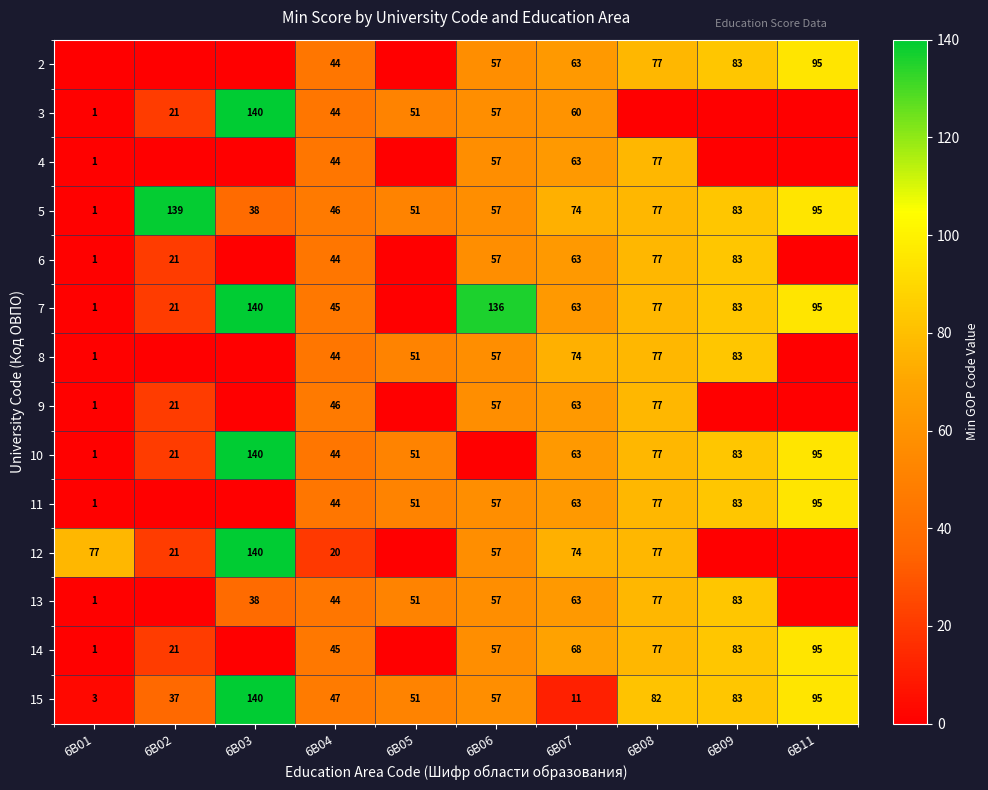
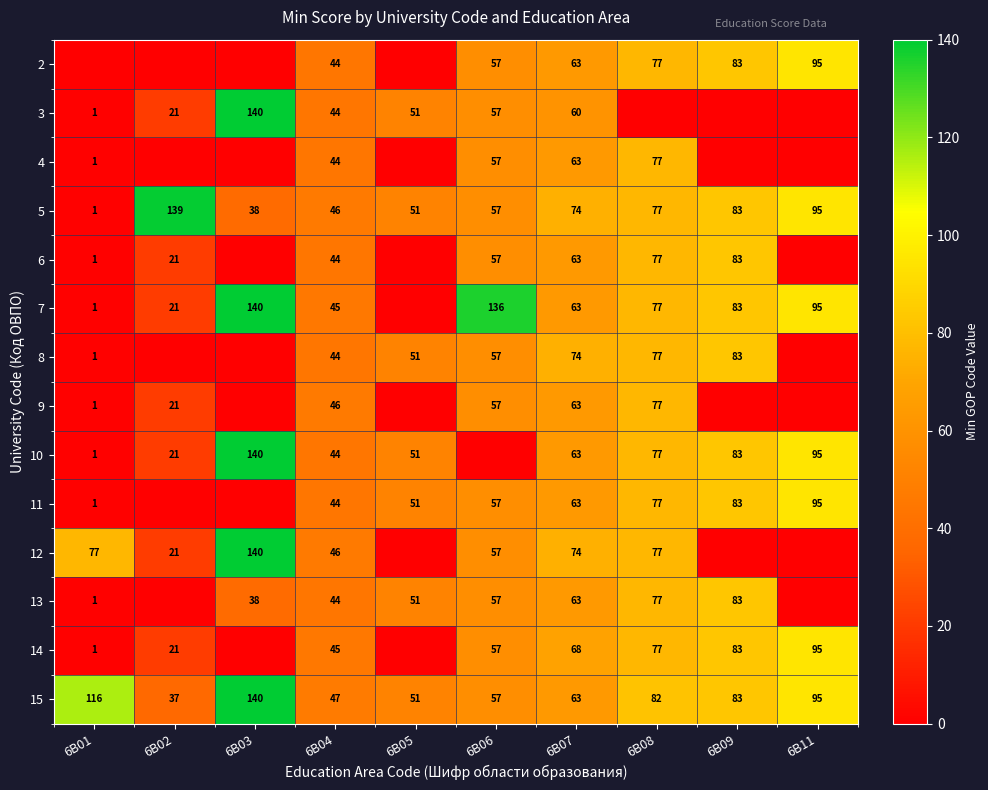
  {
    "2": {
      "6B04": 44,
      "6B06": 57,
      "6B07": 63,
      "6B08": 77,
      "6B09": 83,
      "6B11": 95
    },
    "3": {
      "6B01": 1,
      "6B02": 21,
      "6B03": 140,
      "6B04": 44,
      "6B05": 51,
      "6B06": 57,
      "6B07": 60
    },
    "4": {
      "6B01": 1,
      "6B04": 44,
      "6B06": 57,
      "6B07": 63,
      "6B08": 77
    },
    "5": {
      "6B01": 1,
      "6B02": 139,
      "6B03": 38,
      "6B04": 46,
      "6B05": 51,
      "6B06": 57,
      "6B07": 74,
      "6B08": 77,
      "6B09": 83,
      "6B11": 95
    },
    "6": {
      "6B01": 1,
      "6B02": 21,
      "6B04": 44,
      "6B06": 57,
      "6B07": 63,
      "6B08": 77,
      "6B09": 83
    },
    "7": {
      "6B01": 1,
      "6B02": 21,
      "6B03": 140,
      "6B04": 45,
      "6B06": 136,
      "6B07": 63,
      "6B08": 77,
      "6B09": 83,
      "6B11": 95
    },
    "8": {
      "6B01": 1,
      "6B04": 44,
      "6B05": 51,
      "6B06": 57,
      "6B07": 74,
      "6B08": 77,
      "6B09": 83
    },
    "9": {
      "6B01": 1,
      "6B02": 21,
      "6B04": 46,
      "6B06": 57,
      "6B07": 63,
      "6B08": 77
    },
    "10": {
      "6B01": 1,
      "6B02": 21,
      "6B03": 140,
      "6B04": 44,
      "6B05": 51,
      "6B07": 63,
      "6B08": 77,
      "6B09": 83,
      "6B11": 95
    },
    "11": {
      "6B01": 1,
      "6B04": 44,
      "6B05": 51,
      "6B06": 57,
      "6B07": 63,
      "6B08": 77,
      "6B09": 83,
      "6B11": 95
    },
    "12": {
      "6B01": 77,
      "6B02": 21,
      "6B03": 140,
-     "6B04": 20,
+     "6B04": 46,
      "6B06": 57,
      "6B07": 74,
      "6B08": 77
    },
    "13": {
      "6B01": 1,
      "6B03": 38,
      "6B04": 44,
      "6B05": 51,
      "6B06": 57,
      "6B07": 63,
      "6B08": 77,
      "6B09": 83
    },
    "14": {
      "6B01": 1,
      "6B02": 21,
      "6B04": 45,
      "6B06": 57,
      "6B07": 68,
      "6B08": 77,
      "6B09": 83,
      "6B11": 95
    },
    "15": {
-     "6B01": 3,
+     "6B01": 116,
      "6B02": 37,
      "6B03": 140,
      "6B04": 47,
      "6B05": 51,
      "6B06": 57,
-     "6B07": 11,
+     "6B07": 63,
      "6B08": 82,
      "6B09": 83,
      "6B11": 95
    }
  }
